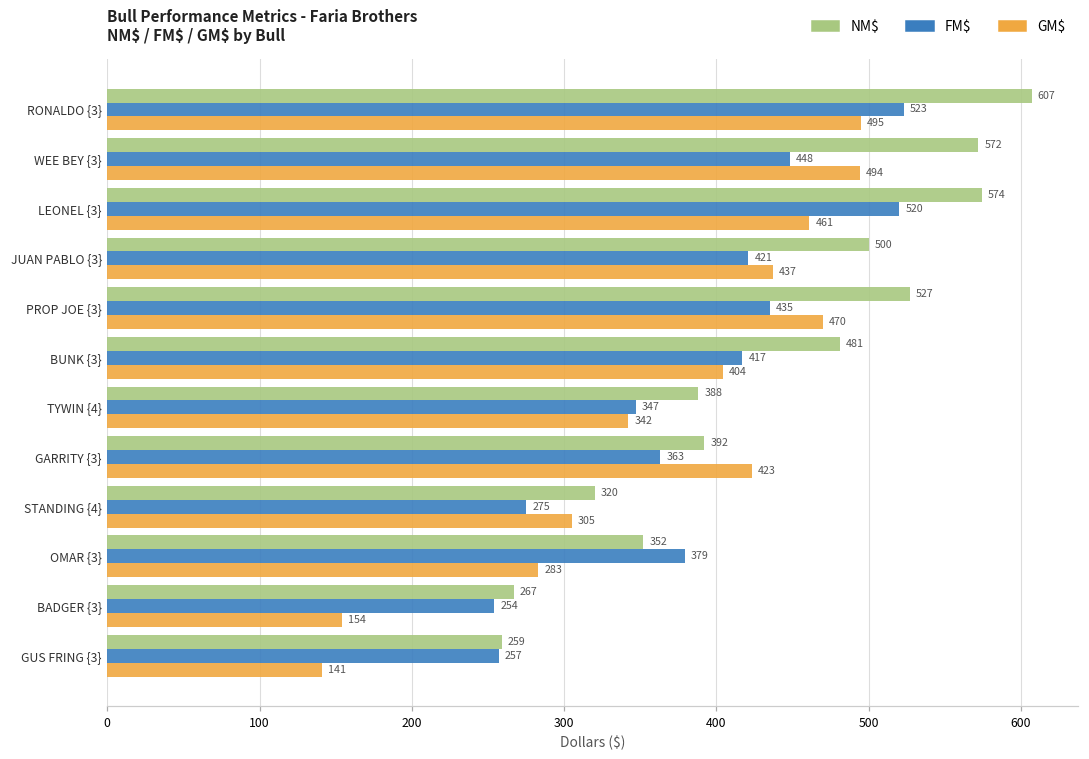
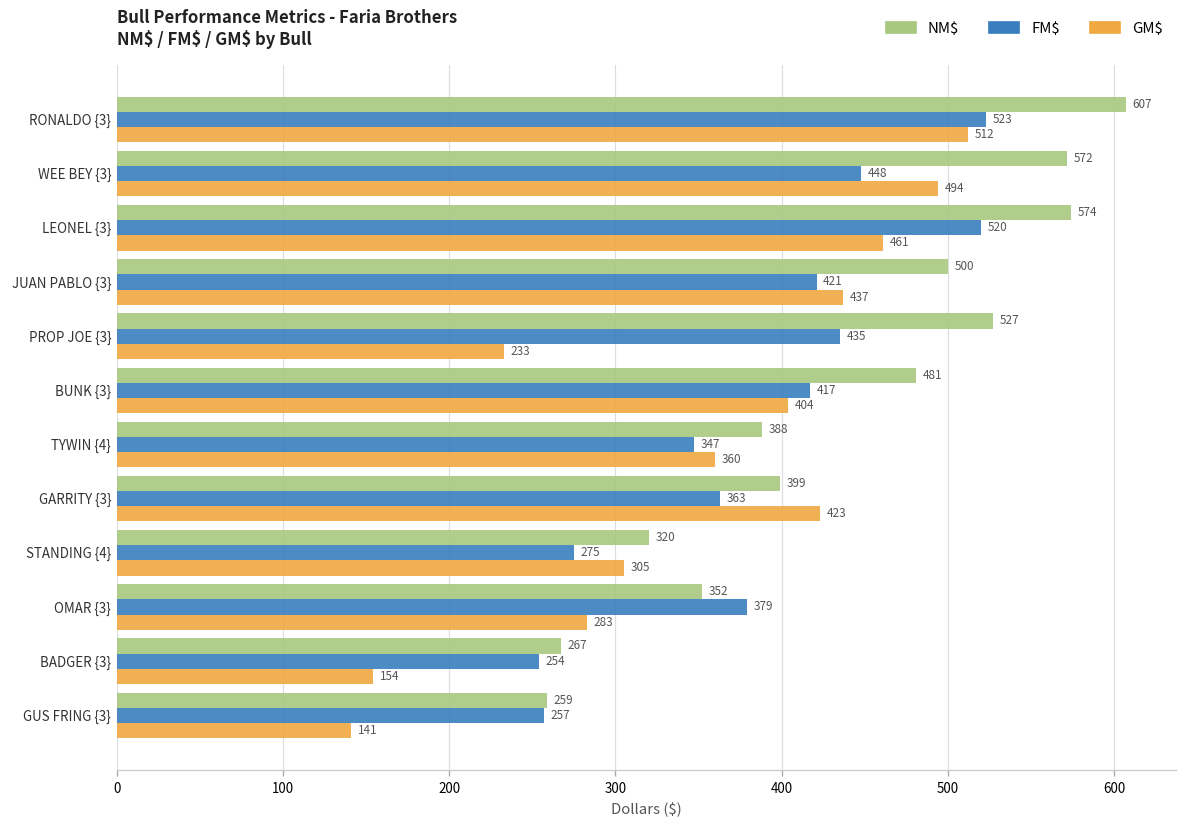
  {
    "NM$": {
      "RONALDO {3}": 607,
      "WEE BEY {3}": 572,
      "LEONEL {3}": 574,
      "JUAN PABLO {3}": 500,
      "PROP JOE {3}": 527,
      "BUNK {3}": 481,
      "TYWIN {4}": 388,
-     "GARRITY {3}": 392,
+     "GARRITY {3}": 399,
      "STANDING {4}": 320,
      "OMAR {3}": 352,
      "BADGER {3}": 267,
      "GUS FRING {3}": 259
    },
    "FM$": {
      "RONALDO {3}": 523,
      "WEE BEY {3}": 448,
      "LEONEL {3}": 520,
      "JUAN PABLO {3}": 421,
      "PROP JOE {3}": 435,
      "BUNK {3}": 417,
      "TYWIN {4}": 347,
      "GARRITY {3}": 363,
      "STANDING {4}": 275,
      "OMAR {3}": 379,
      "BADGER {3}": 254,
      "GUS FRING {3}": 257
    },
    "GM$": {
-     "RONALDO {3}": 495,
+     "RONALDO {3}": 512,
      "WEE BEY {3}": 494,
      "LEONEL {3}": 461,
      "JUAN PABLO {3}": 437,
-     "PROP JOE {3}": 470,
+     "PROP JOE {3}": 233,
      "BUNK {3}": 404,
-     "TYWIN {4}": 342,
+     "TYWIN {4}": 360,
      "GARRITY {3}": 423,
      "STANDING {4}": 305,
      "OMAR {3}": 283,
      "BADGER {3}": 154,
      "GUS FRING {3}": 141
    }
  }
